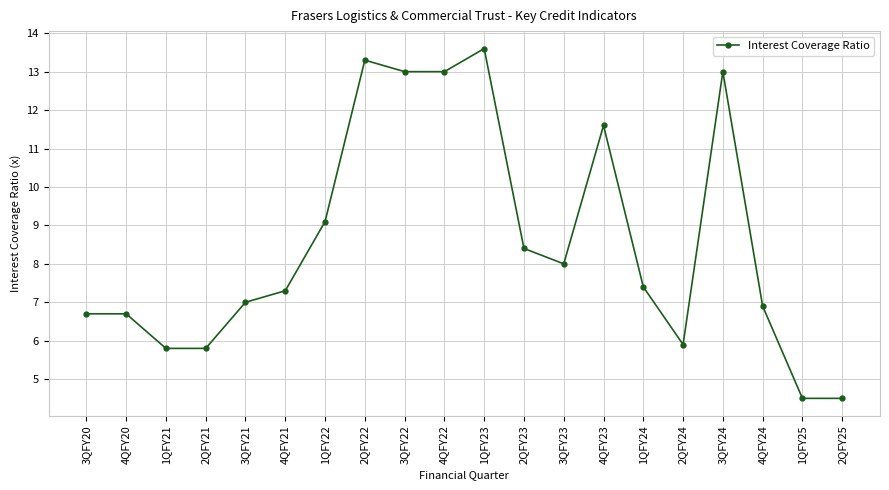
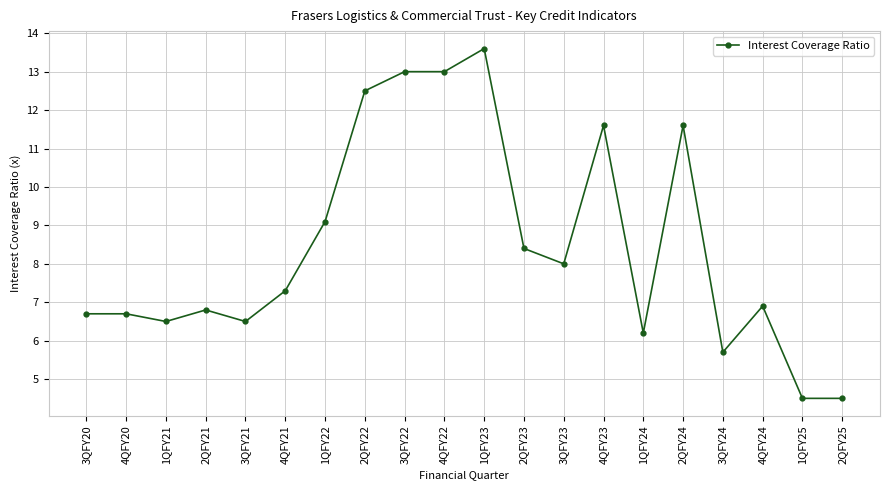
  {
    "3QFY20": 6.7,
    "4QFY20": 6.7,
-   "1QFY21": 5.8,
-   "2QFY21": 5.8,
-   "3QFY21": 7.0,
+   "1QFY21": 6.5,
+   "2QFY21": 6.8,
+   "3QFY21": 6.5,
    "4QFY21": 7.3,
    "1QFY22": 9.1,
-   "2QFY22": 13.3,
+   "2QFY22": 12.5,
    "3QFY22": 13.0,
    "4QFY22": 13.0,
    "1QFY23": 13.6,
    "2QFY23": 8.4,
    "3QFY23": 8.0,
    "4QFY23": 11.6,
-   "1QFY24": 7.4,
-   "2QFY24": 5.9,
-   "3QFY24": 13.0,
+   "1QFY24": 6.2,
+   "2QFY24": 11.6,
+   "3QFY24": 5.7,
    "4QFY24": 6.9,
    "1QFY25": 4.5,
    "2QFY25": 4.5
  }
